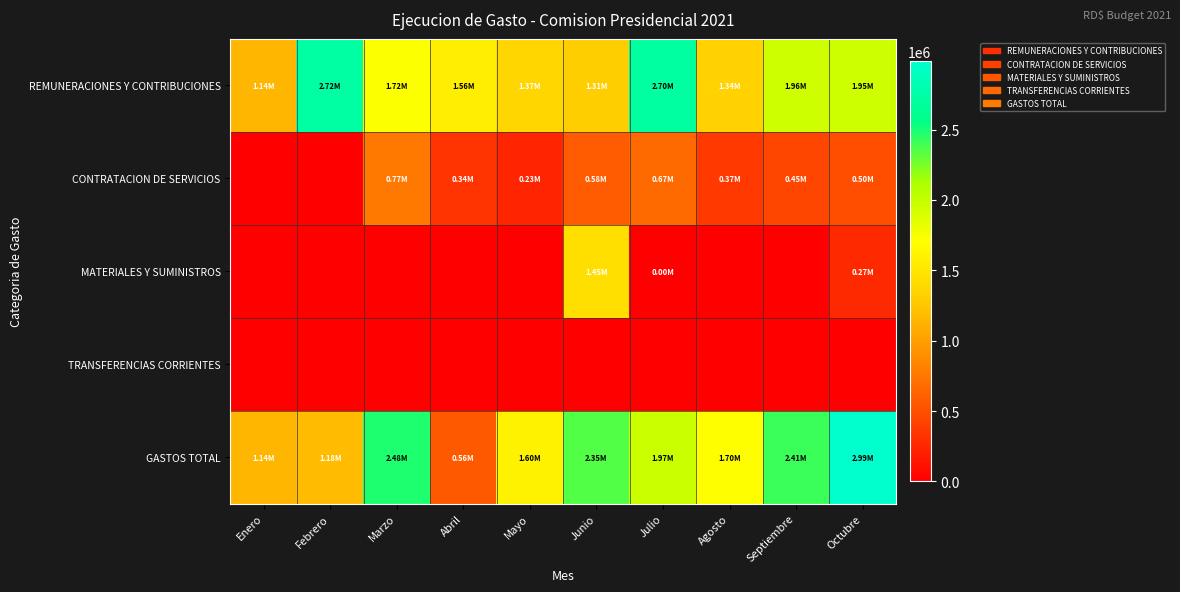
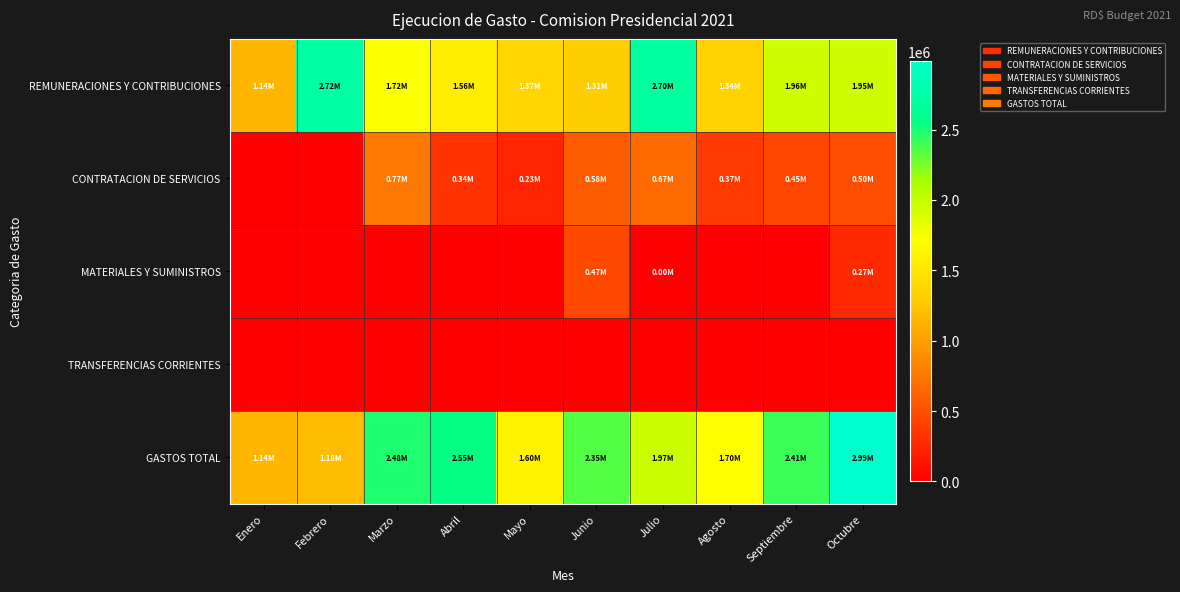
  {
    "REMUNERACIONES Y CONTRIBUCIONES": {
      "Enero": "1.14M",
      "Febrero": "2.72M",
      "Marzo": "1.72M",
      "Abril": "1.56M",
      "Mayo": "1.37M",
      "Junio": "1.31M",
      "Julio": "2.70M",
      "Agosto": "1.34M",
      "Septiembre": "1.96M",
      "Octubre": "1.95M"
    },
    "CONTRATACION DE SERVICIOS": {
      "Marzo": "0.77M",
      "Abril": "0.34M",
      "Mayo": "0.23M",
      "Junio": "0.58M",
      "Julio": "0.67M",
      "Agosto": "0.37M",
      "Septiembre": "0.45M",
      "Octubre": "0.50M"
    },
    "MATERIALES Y SUMINISTROS": {
-     "Junio": "1.45M",
+     "Junio": "0.47M",
      "Julio": "0.00M",
      "Octubre": "0.27M"
    },
    "GASTOS TOTAL": {
      "Enero": "1.14M",
      "Febrero": "1.18M",
      "Marzo": "2.48M",
-     "Abril": "0.56M",
+     "Abril": "2.55M",
      "Mayo": "1.60M",
      "Junio": "2.35M",
      "Julio": "1.97M",
      "Agosto": "1.70M",
      "Septiembre": "2.41M",
      "Octubre": "2.99M"
    }
  }
